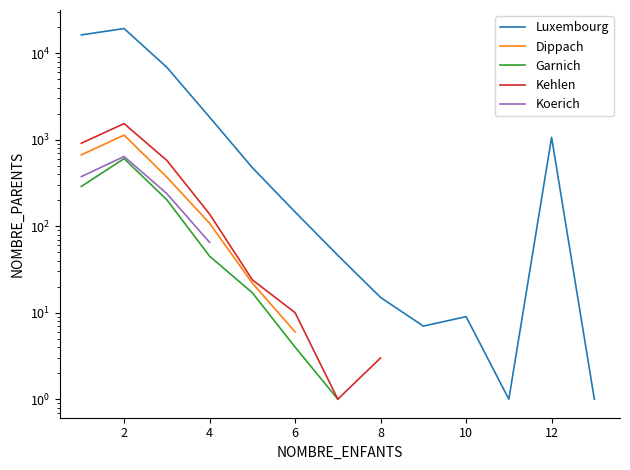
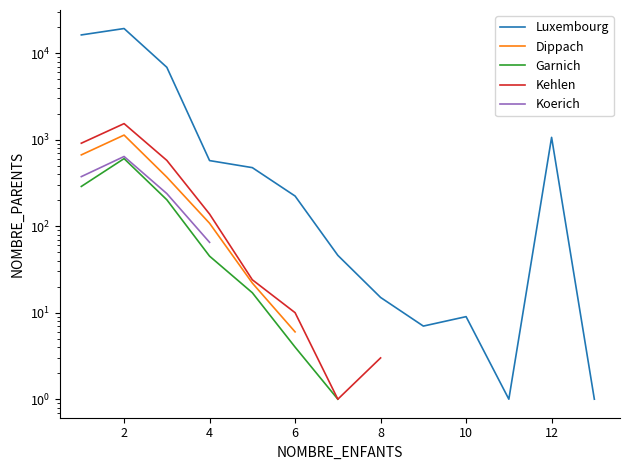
  {
    "Luxembourg": {
      "2": 19000,
-     "4": 1800,
-     "6": 150,
+     "4": 600,
+     "6": 220,
      "8": 15,
      "10": 9,
      "12": 1100
    },
    "Dippach": {
      "2": 1100,
      "4": 110,
      "6": 6,
      "8": 4
    },
    "Garnich": {
      "4": 50,
      "6": 4,
      "12": 2
    },
    "Kehlen": {
      "2": 1500,
      "4": 140,
      "6": 10,
      "8": 3
    },
    "Koerich": {
      "4": 70
    }
  }
